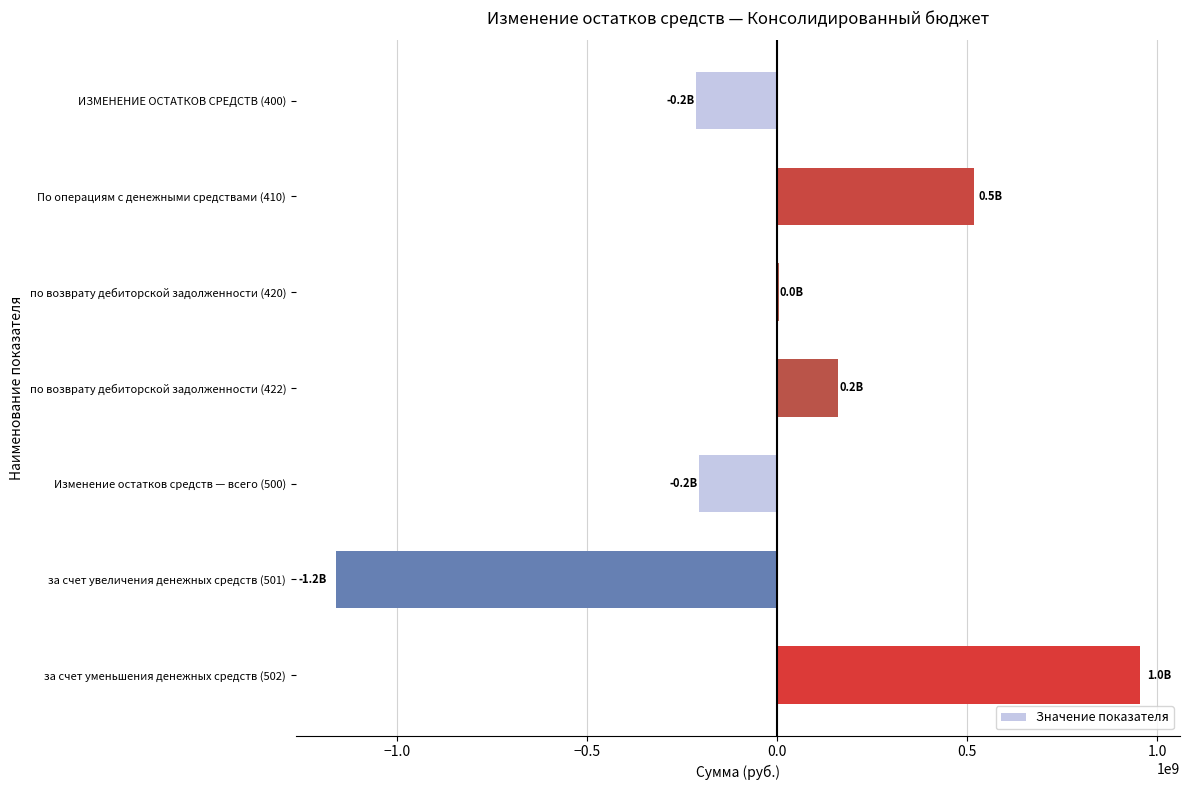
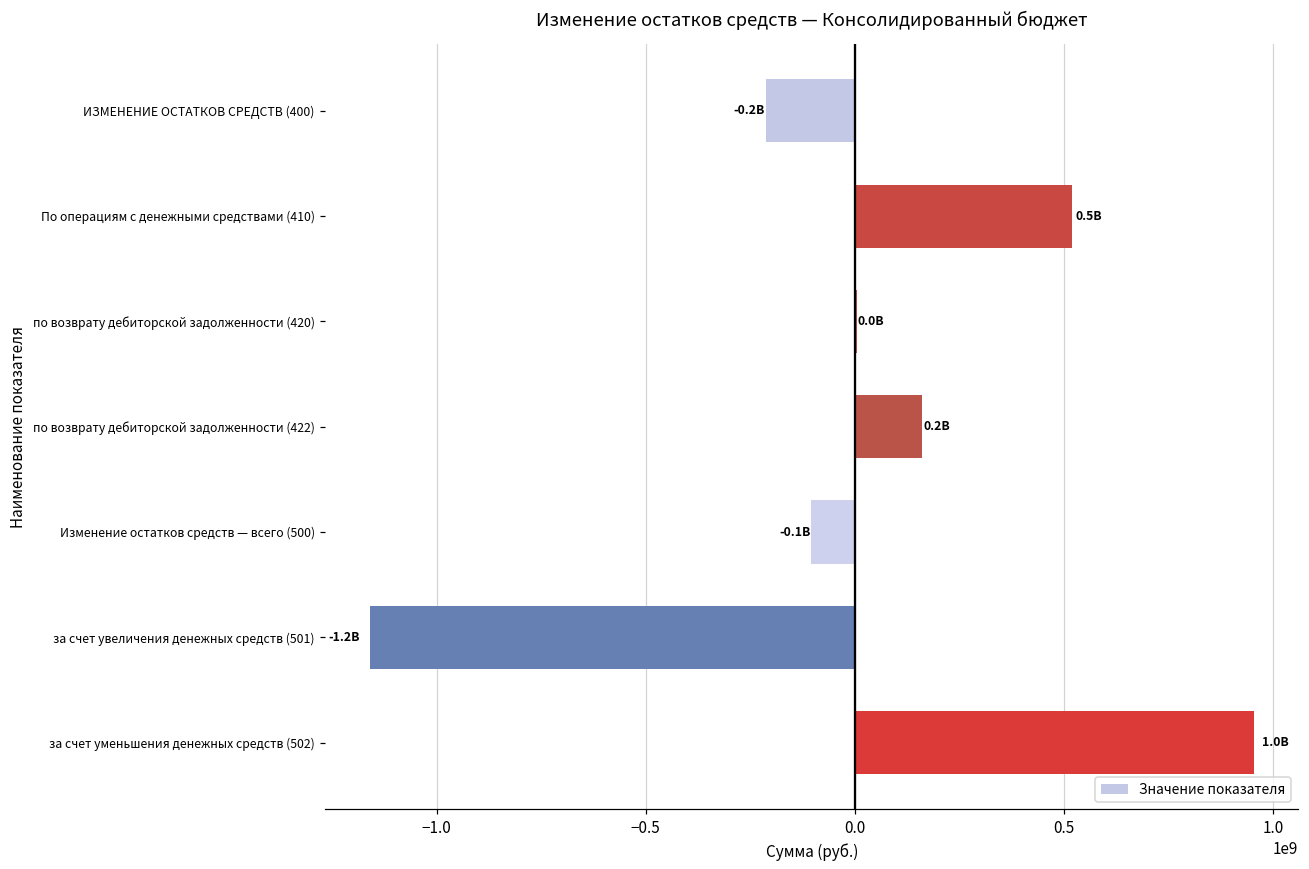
  {
    "ИЗМЕНЕНИЕ ОСТАТКОВ СРЕДСТВ (400)": "-0.2B",
    "По операциям с денежными средствами (410)": "0.5B",
    "по возврату дебиторской задолженности (422)": "0.2B",
-   "Изменение остатков средств — всего (500)": "-0.2B",
+   "Изменение остатков средств — всего (500)": "-0.1B",
    "за счет увеличения денежных средств (501)": "-1.2B",
    "за счет уменьшения денежных средств (502)": "1.0B"
  }
